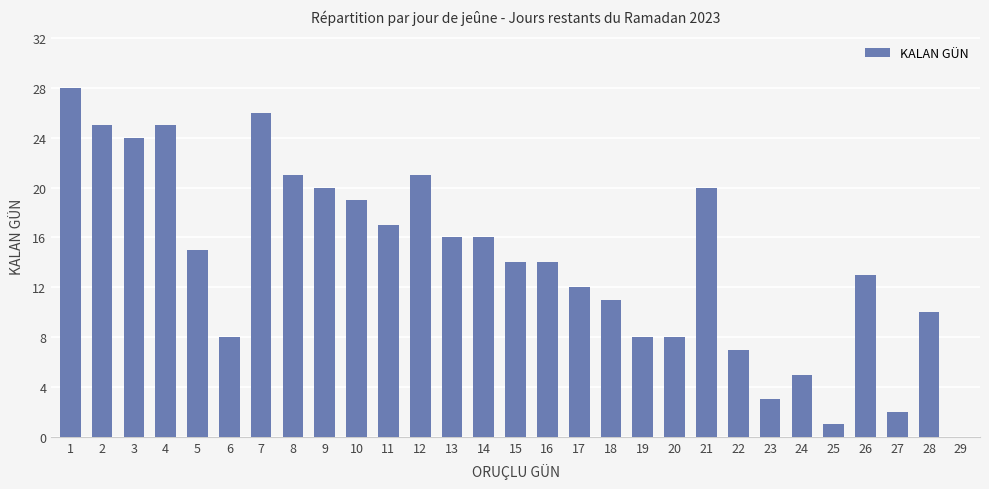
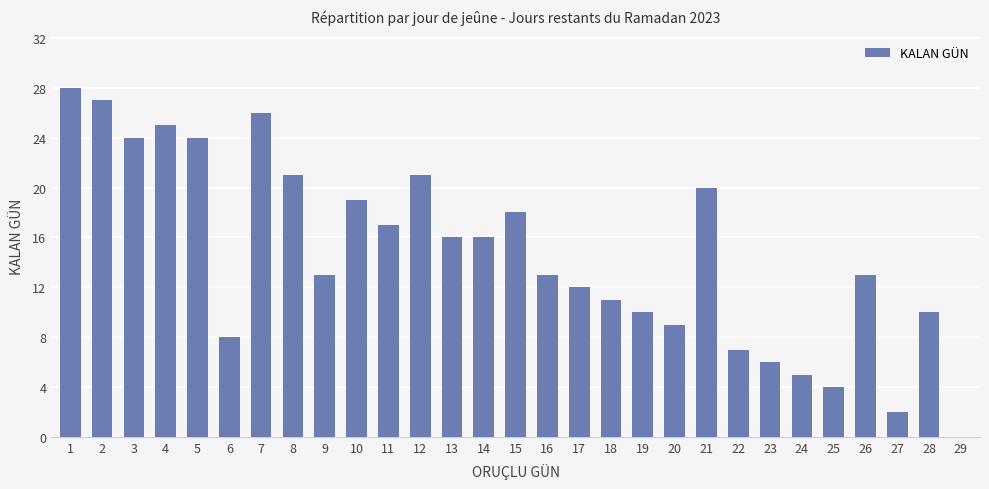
  {
    "1": 28,
-   "2": 25,
+   "2": 27,
    "3": 24,
    "4": 25,
-   "5": 15,
+   "5": 24,
    "6": 8,
    "7": 26,
    "8": 21,
-   "9": 20,
+   "9": 13,
    "10": 19,
    "11": 17,
    "12": 21,
    "13": 16,
    "14": 16,
-   "15": 14,
-   "16": 14,
+   "15": 18,
+   "16": 13,
    "17": 12,
    "18": 11,
-   "19": 8,
-   "20": 8,
+   "19": 10,
+   "20": 9,
    "21": 20,
    "22": 7,
-   "23": 3,
+   "23": 6,
    "24": 5,
-   "25": 1,
+   "25": 4,
    "26": 13,
    "27": 2,
    "28": 10,
    "29": 0
  }
